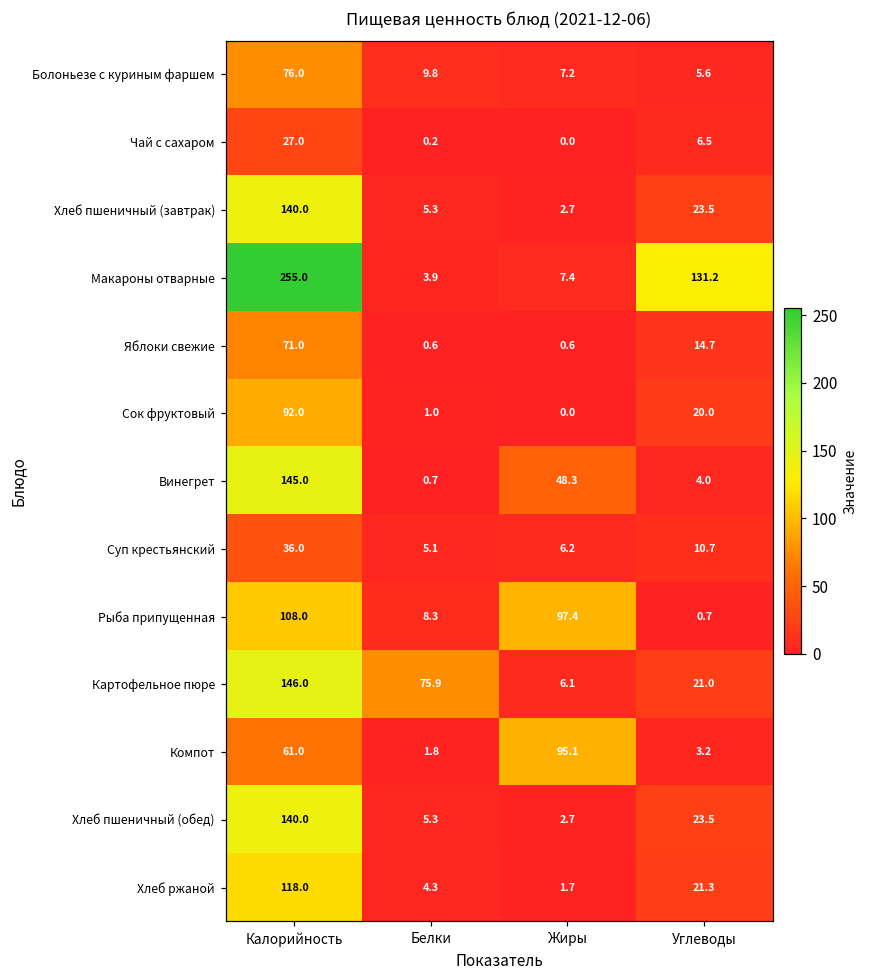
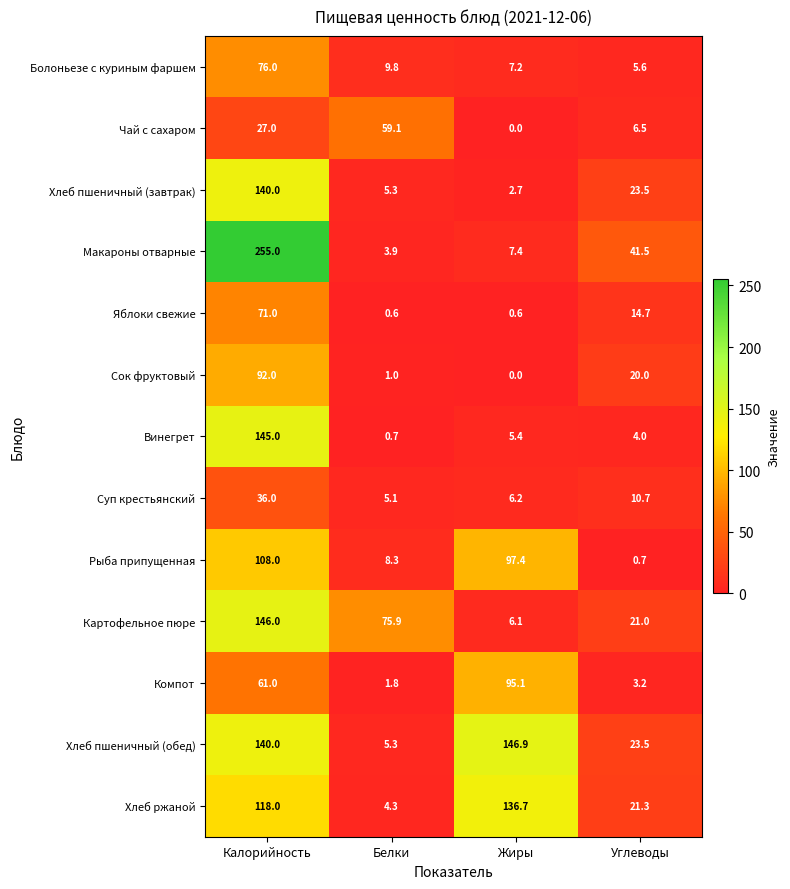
  {
    "Болоньезе с куриным фаршем": {
      "Калорийность": 76.0,
      "Белки": 9.8,
      "Жиры": 7.2,
      "Углеводы": 5.6
    },
    "Чай с сахаром": {
      "Калорийность": 27.0,
-     "Белки": 0.2,
+     "Белки": 59.1,
      "Жиры": 0.0,
      "Углеводы": 6.5
    },
    "Хлеб пшеничный (завтрак)": {
      "Калорийность": 140.0,
      "Белки": 5.3,
      "Жиры": 2.7,
      "Углеводы": 23.5
    },
    "Макароны отварные": {
      "Калорийность": 255.0,
      "Белки": 3.9,
      "Жиры": 7.4,
-     "Углеводы": 131.2
+     "Углеводы": 41.5
    },
    "Яблоки свежие": {
      "Калорийность": 71.0,
      "Белки": 0.6,
      "Жиры": 0.6,
      "Углеводы": 14.7
    },
    "Сок фруктовый": {
      "Калорийность": 92.0,
      "Белки": 1.0,
      "Жиры": 0.0,
      "Углеводы": 20.0
    },
    "Винегрет": {
      "Калорийность": 145.0,
      "Белки": 0.7,
-     "Жиры": 48.3,
+     "Жиры": 5.4,
      "Углеводы": 4.0
    },
    "Суп крестьянский": {
      "Калорийность": 36.0,
      "Белки": 5.1,
      "Жиры": 6.2,
      "Углеводы": 10.7
    },
    "Рыба припущенная": {
      "Калорийность": 108.0,
      "Белки": 8.3,
      "Жиры": 97.4,
      "Углеводы": 0.7
    },
    "Картофельное пюре": {
      "Калорийность": 146.0,
      "Белки": 75.9,
      "Жиры": 6.1,
      "Углеводы": 21.0
    },
    "Компот": {
      "Калорийность": 61.0,
      "Белки": 1.8,
      "Жиры": 95.1,
      "Углеводы": 3.2
    },
    "Хлеб пшеничный (обед)": {
      "Калорийность": 140.0,
      "Белки": 5.3,
-     "Жиры": 2.7,
+     "Жиры": 146.9,
      "Углеводы": 23.5
    },
    "Хлеб ржаной": {
      "Калорийность": 118.0,
      "Белки": 4.3,
-     "Жиры": 1.7,
+     "Жиры": 136.7,
      "Углеводы": 21.3
    }
  }
